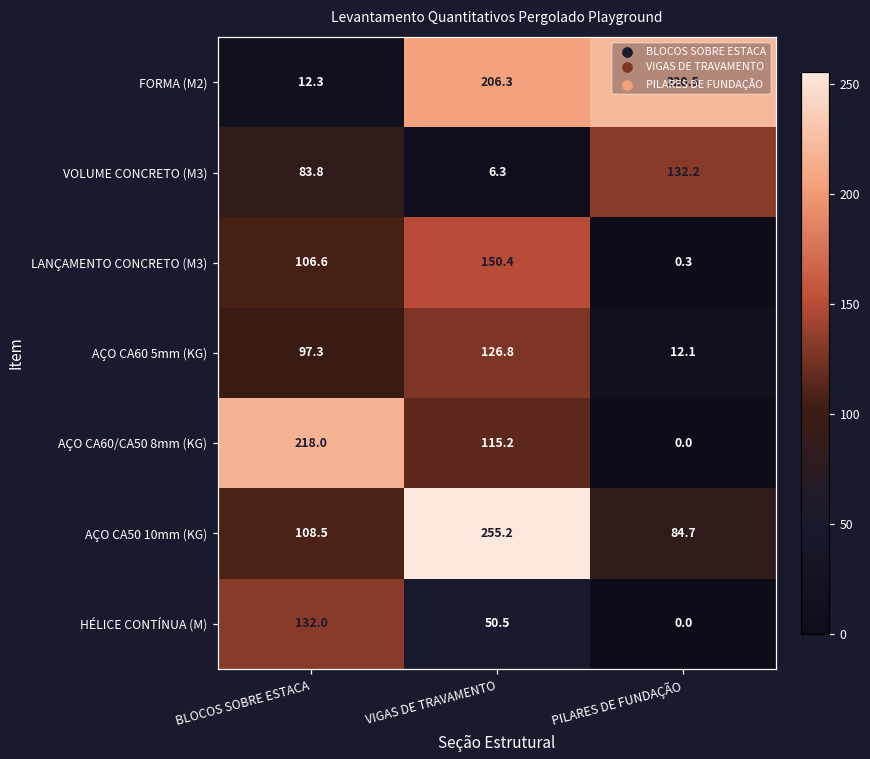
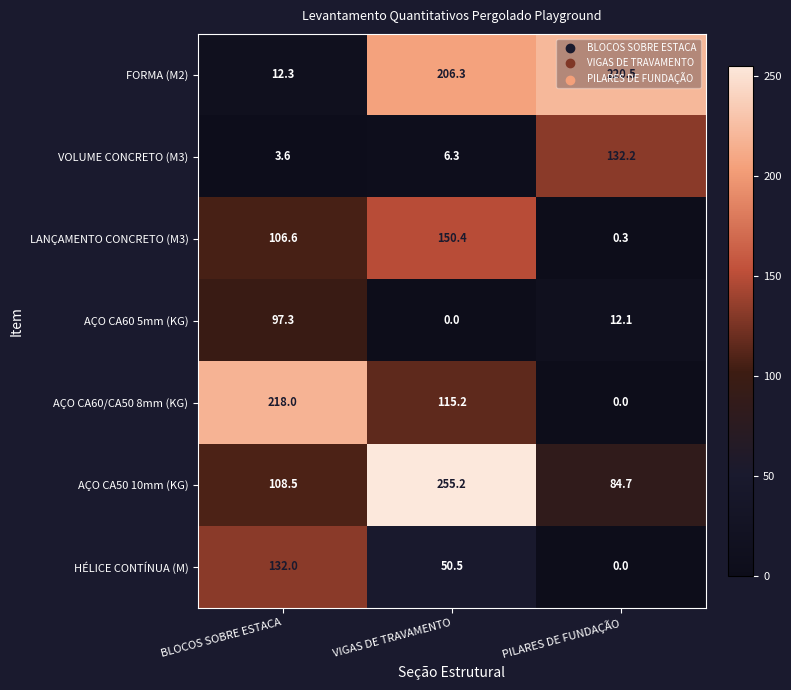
  {
    "FORMA (M2)": {
      "BLOCOS SOBRE ESTACA": 12.3,
      "VIGAS DE TRAVAMENTO": 206.3
    },
    "VOLUME CONCRETO (M3)": {
-     "BLOCOS SOBRE ESTACA": 83.8,
+     "BLOCOS SOBRE ESTACA": 3.6,
      "VIGAS DE TRAVAMENTO": 6.3,
      "PILARES DE FUNDAÇÃO": 132.2
    },
    "LANÇAMENTO CONCRETO (M3)": {
      "BLOCOS SOBRE ESTACA": 106.6,
      "VIGAS DE TRAVAMENTO": 150.4,
      "PILARES DE FUNDAÇÃO": 0.3
    },
    "AÇO CA60 5mm (KG)": {
      "BLOCOS SOBRE ESTACA": 97.3,
-     "VIGAS DE TRAVAMENTO": 126.8,
+     "VIGAS DE TRAVAMENTO": 0.0,
      "PILARES DE FUNDAÇÃO": 12.1
    },
    "AÇO CA60/CA50 8mm (KG)": {
      "BLOCOS SOBRE ESTACA": 218.0,
      "VIGAS DE TRAVAMENTO": 115.2,
      "PILARES DE FUNDAÇÃO": 0.0
    },
    "AÇO CA50 10mm (KG)": {
      "BLOCOS SOBRE ESTACA": 108.5,
      "VIGAS DE TRAVAMENTO": 255.2,
      "PILARES DE FUNDAÇÃO": 84.7
    },
    "HÉLICE CONTÍNUA (M)": {
      "BLOCOS SOBRE ESTACA": 132.0,
      "VIGAS DE TRAVAMENTO": 50.5,
      "PILARES DE FUNDAÇÃO": 0.0
    }
  }
